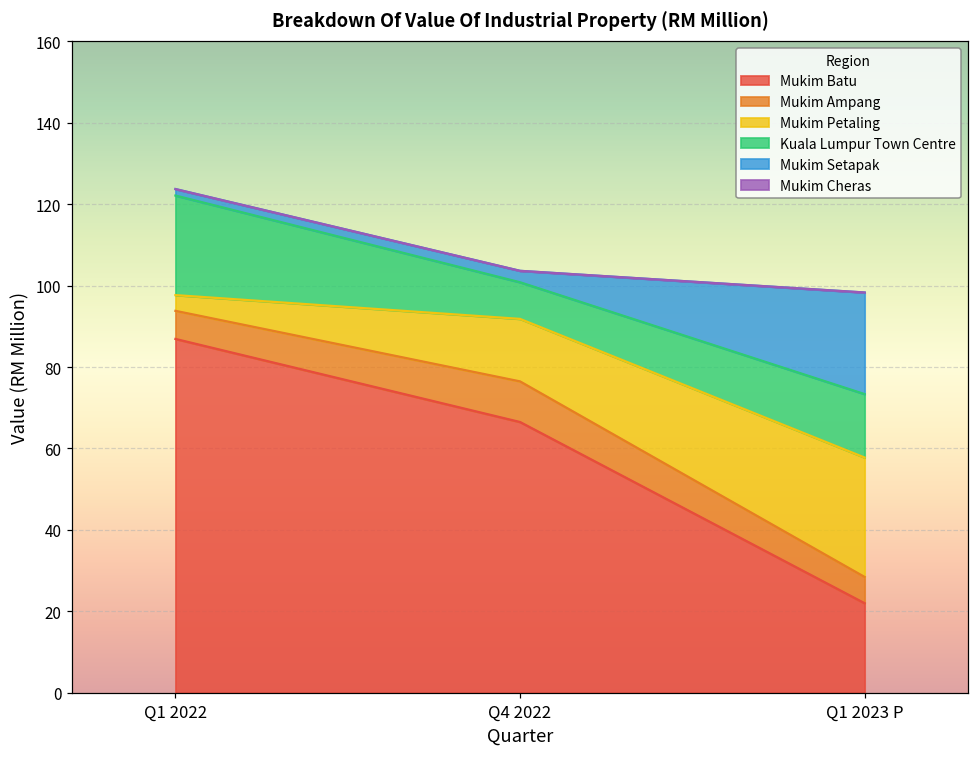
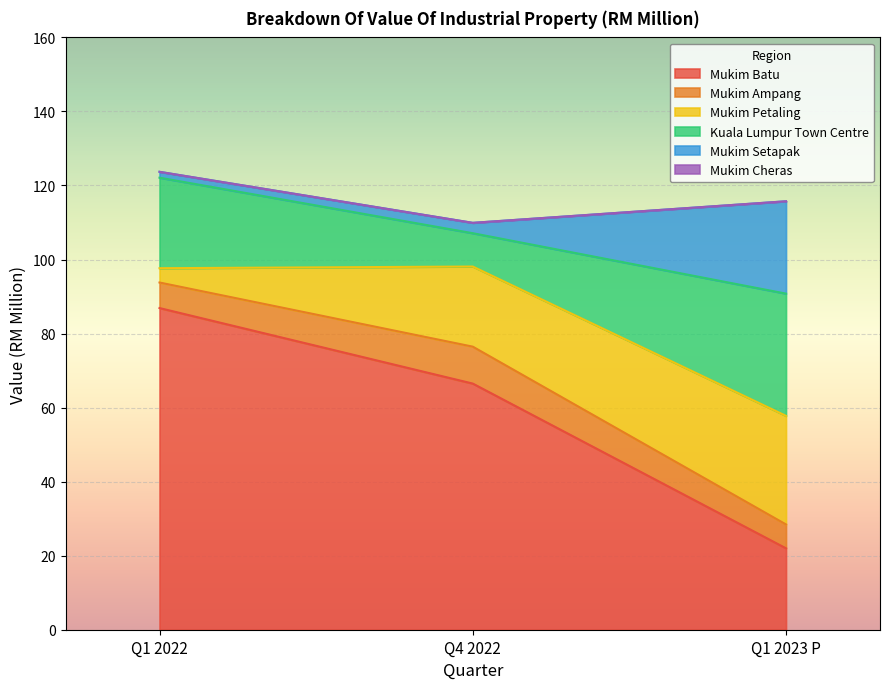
  {
    "Mukim Petaling": {
      "Q1 2022": 4,
-     "Q4 2022": 15,
+     "Q4 2022": 22,
      "Q1 2023 P": 29
    },
    "Kuala Lumpur Town Centre": {
      "Q1 2022": 24,
      "Q4 2022": 9,
-     "Q1 2023 P": 16
+     "Q1 2023 P": 33
    }
  }
